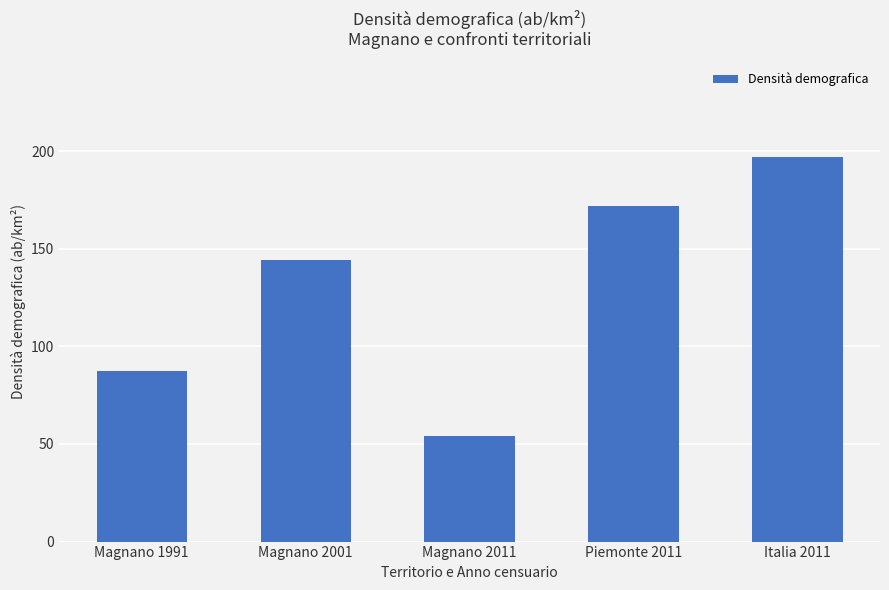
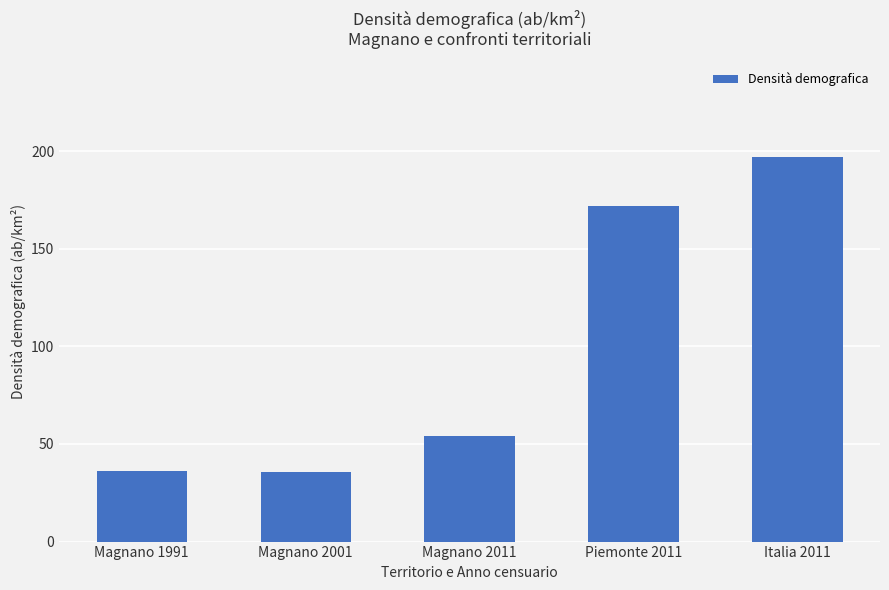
  {
-   "Magnano 1991": 87,
-   "Magnano 2001": 144,
+   "Magnano 1991": 36,
+   "Magnano 2001": 36,
    "Magnano 2011": 54,
    "Piemonte 2011": 172,
    "Italia 2011": 197
  }
